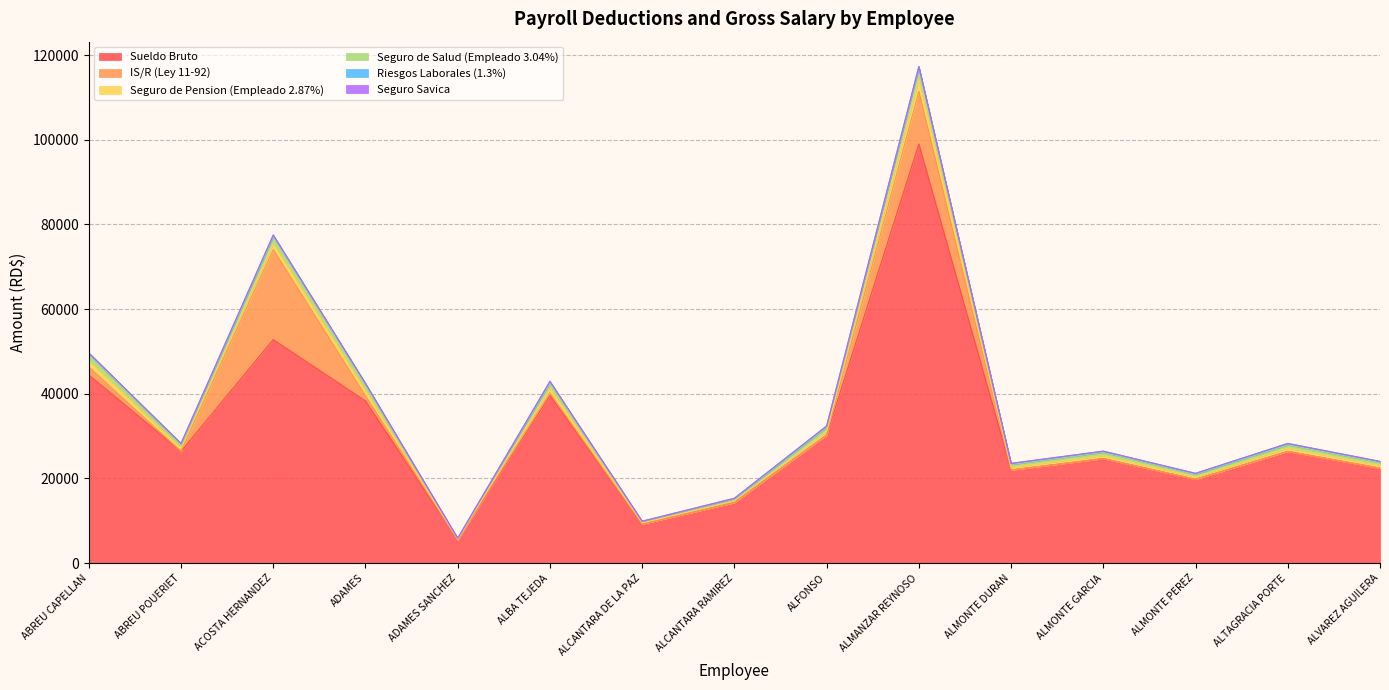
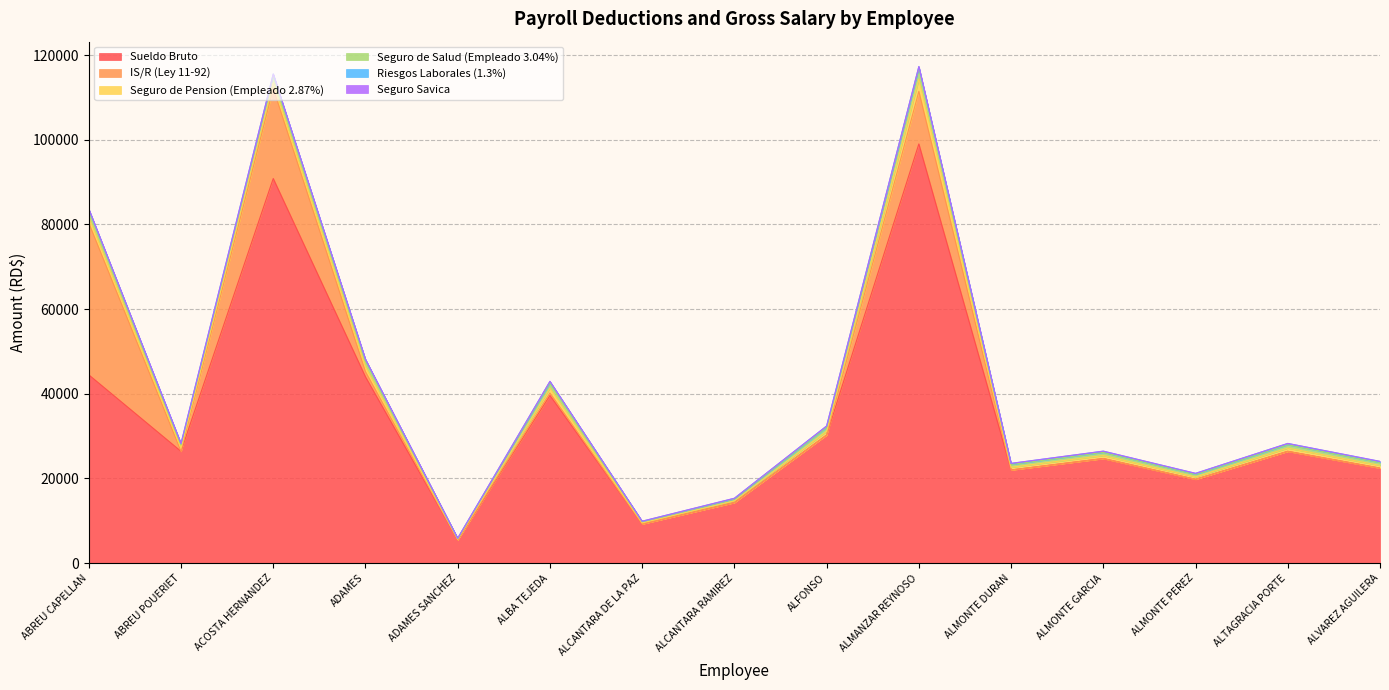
  {
    "Sueldo Bruto": {
      "ABREU CAPELLAN": 44000,
-     "ACOSTA HERNANDEZ": 53000,
-     "ADAMES": 38000,
+     "ACOSTA HERNANDEZ": 91000,
+     "ADAMES": 44000,
      "ALMANZAR REYNOSO": 99000
    },
    "IS/R (Ley 11-92)": {
-     "ABREU CAPELLAN": 2000,
+     "ABREU CAPELLAN": 36000,
      "ADAMES": 1000,
      "ALMANZAR REYNOSO": 12000
    },
    "Seguro de Pension (Empleado 2.87%)": {
      "ABREU CAPELLAN": 1000,
      "ABREU POUERIET": 1000,
      "ADAMES": 1000,
      "ALBA TEJEDA": 1000,
      "ALFONSO": 1000,
      "ALMANZAR REYNOSO": 3000,
      "ALMONTE DURAN": 1000,
      "ALMONTE GARCIA": 1000,
      "ALTAGRACIA PORTE": 1000,
      "ALVAREZ AGUILERA": 1000
    }
  }
